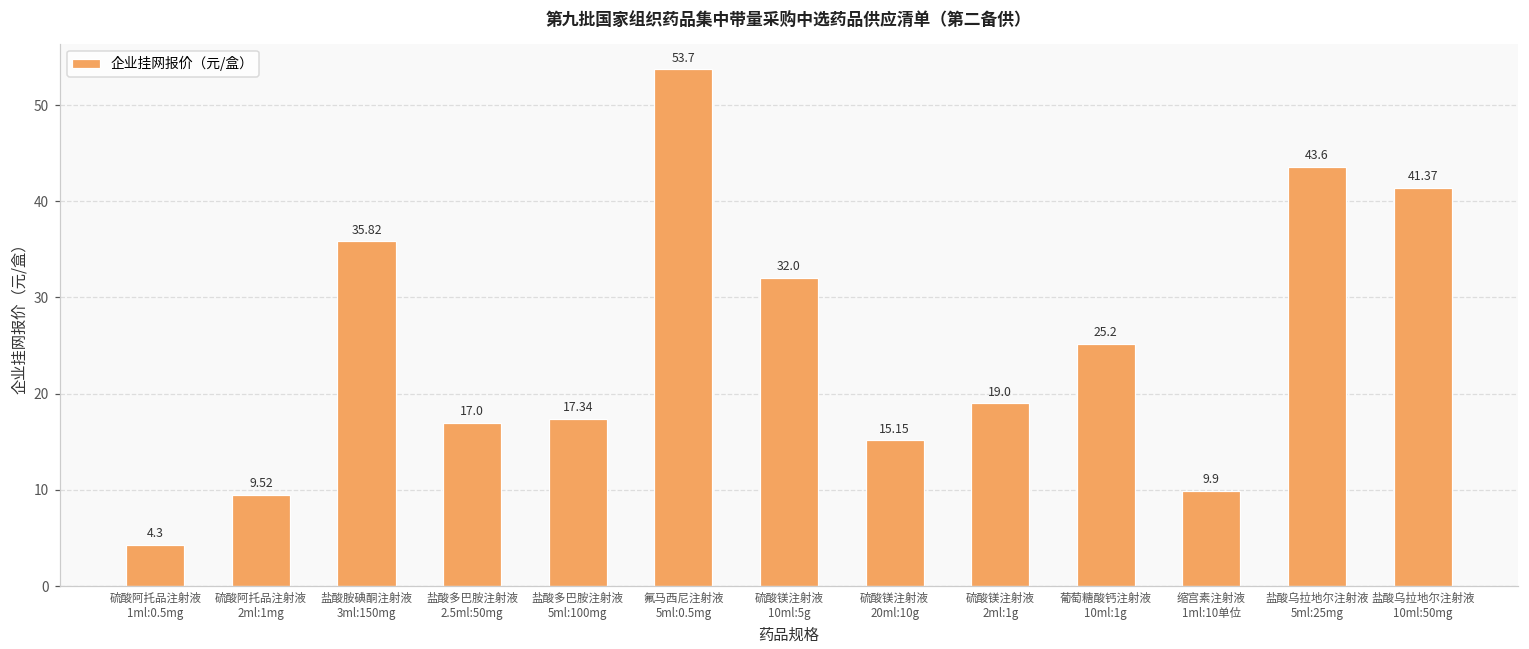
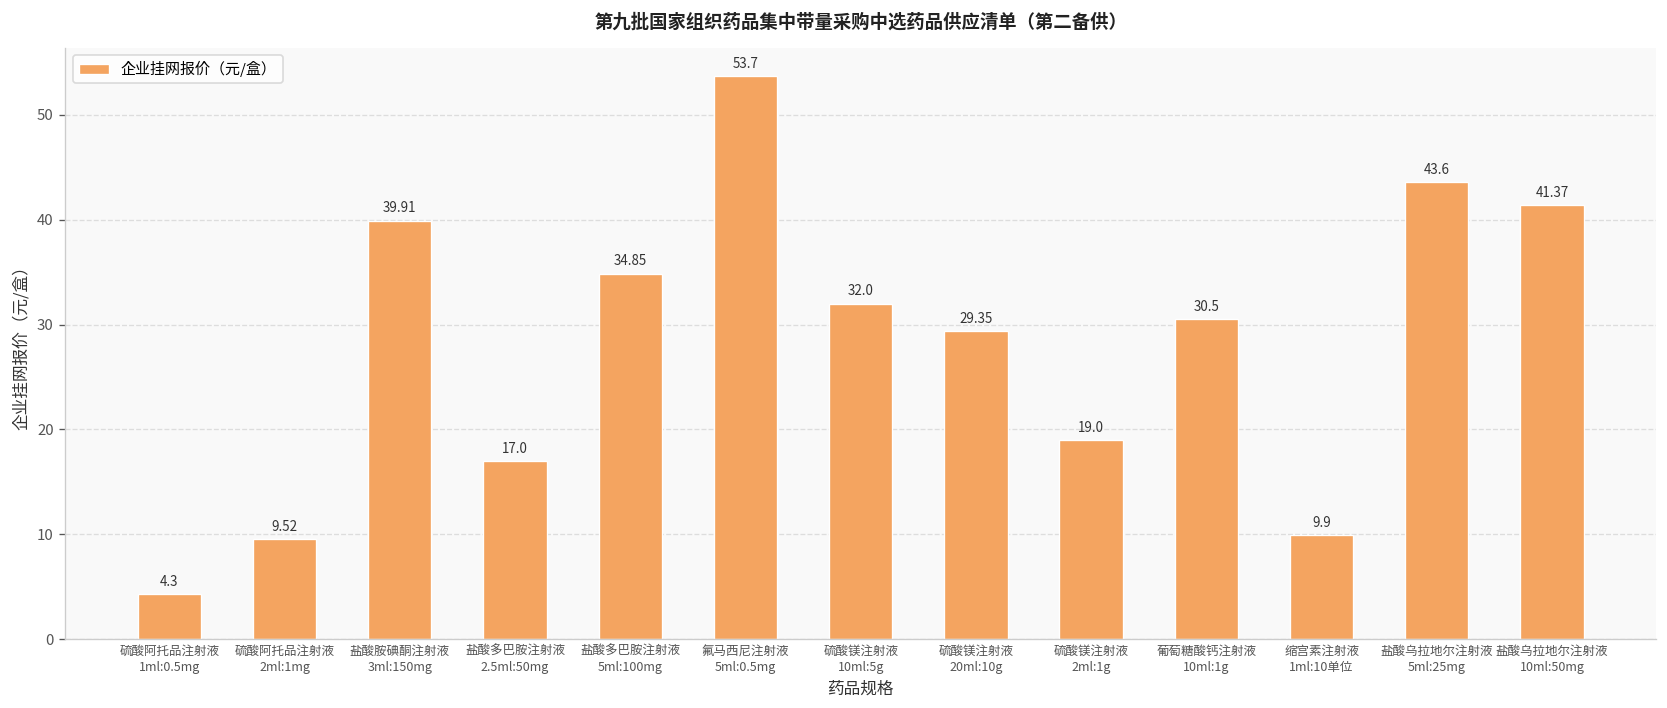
  {
    "硫酸阿托品注射液 1ml:0.5mg": 4.3,
    "硫酸阿托品注射液 2ml:1mg": 9.52,
-   "盐酸胺碘酮注射液 3ml:150mg": 35.82,
+   "盐酸胺碘酮注射液 3ml:150mg": 39.91,
    "盐酸多巴胺注射液 2.5ml:50mg": 17.0,
-   "盐酸多巴胺注射液 5ml:100mg": 17.34,
+   "盐酸多巴胺注射液 5ml:100mg": 34.85,
    "氟马西尼注射液 5ml:0.5mg": 53.7,
    "硫酸镁注射液 10ml:5g": 32.0,
-   "硫酸镁注射液 20ml:10g": 15.15,
+   "硫酸镁注射液 20ml:10g": 29.35,
    "硫酸镁注射液 2ml:1g": 19.0,
-   "葡萄糖酸钙注射液 10ml:1g": 25.2,
+   "葡萄糖酸钙注射液 10ml:1g": 30.5,
    "缩宫素注射液 1ml:10单位": 9.9,
    "盐酸乌拉地尔注射液 5ml:25mg": 43.6,
    "盐酸乌拉地尔注射液 10ml:50mg": 41.37
  }
